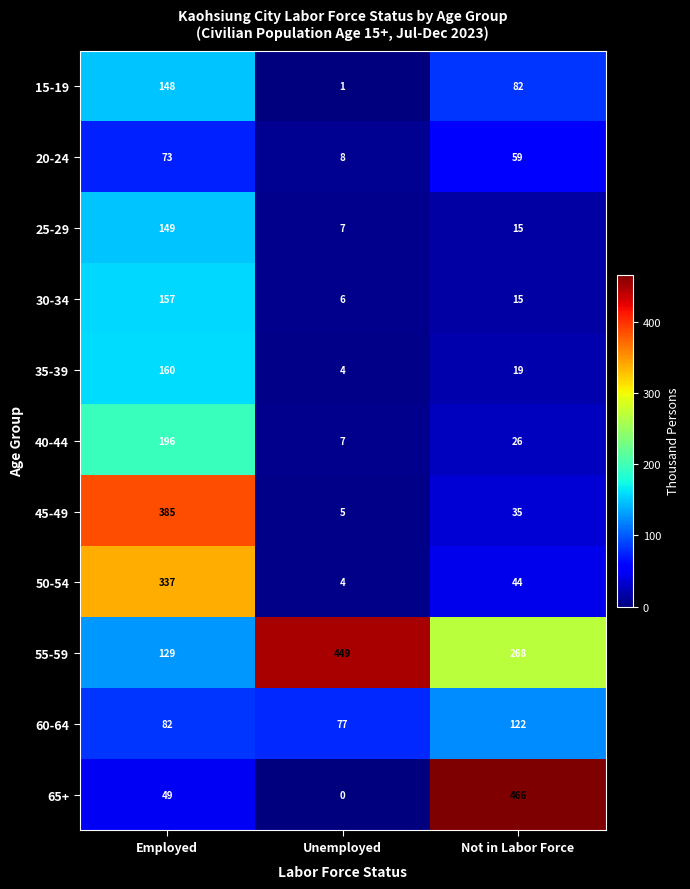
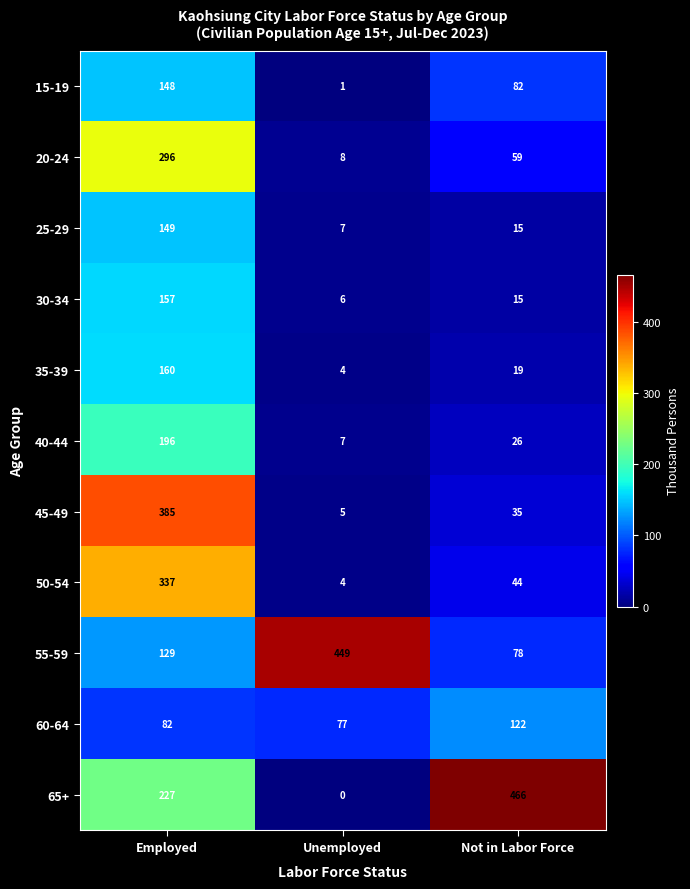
  {
    "15-19": {
      "Employed": 148,
      "Unemployed": 1,
      "Not in Labor Force": 82
    },
    "20-24": {
-     "Employed": 73,
+     "Employed": 296,
      "Unemployed": 8,
      "Not in Labor Force": 59
    },
    "25-29": {
      "Employed": 149,
      "Unemployed": 7,
      "Not in Labor Force": 15
    },
    "30-34": {
      "Employed": 157,
      "Unemployed": 6,
      "Not in Labor Force": 15
    },
    "35-39": {
      "Employed": 160,
      "Unemployed": 4,
      "Not in Labor Force": 19
    },
    "40-44": {
      "Employed": 196,
      "Unemployed": 7,
      "Not in Labor Force": 26
    },
    "45-49": {
      "Employed": 385,
      "Unemployed": 5,
      "Not in Labor Force": 35
    },
    "50-54": {
      "Employed": 337,
      "Unemployed": 4,
      "Not in Labor Force": 44
    },
    "55-59": {
      "Employed": 129,
      "Unemployed": 449,
-     "Not in Labor Force": 268
+     "Not in Labor Force": 78
    },
    "60-64": {
      "Employed": 82,
      "Unemployed": 77,
      "Not in Labor Force": 122
    },
    "65+": {
-     "Employed": 49,
+     "Employed": 227,
      "Unemployed": 0,
      "Not in Labor Force": 466
    }
  }
